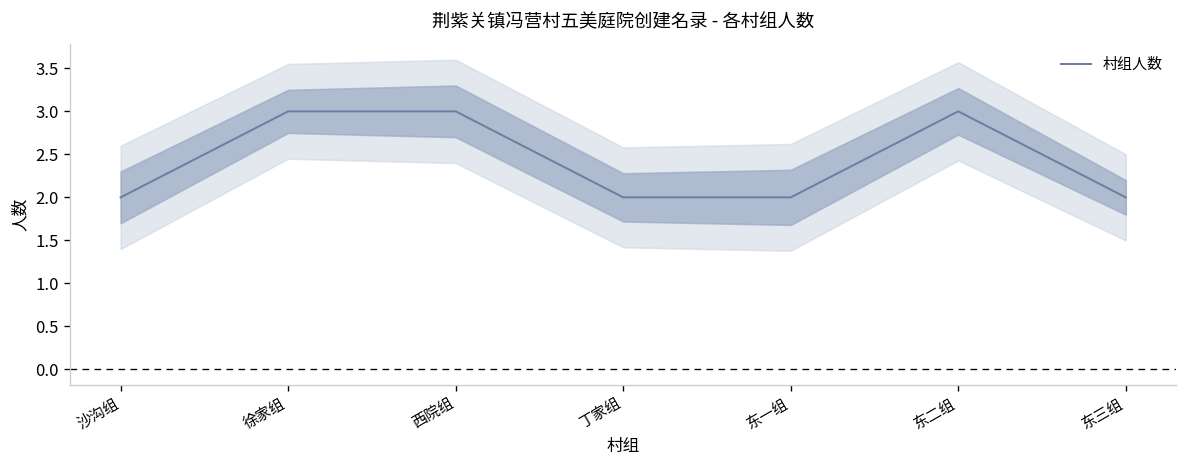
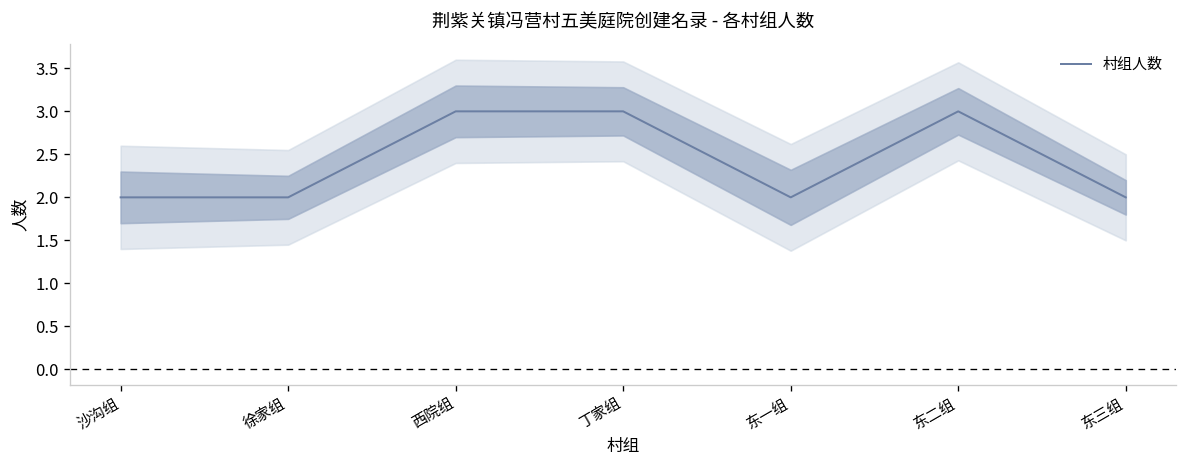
  {
    "村组人数": {
      "沙沟组": 2,
-     "徐家组": 3,
+     "徐家组": 2,
      "西院组": 3,
-     "丁家组": 2,
+     "丁家组": 3,
      "东一组": 2,
      "东二组": 3,
      "东三组": 2
    }
  }
